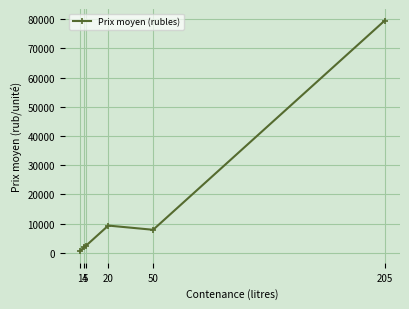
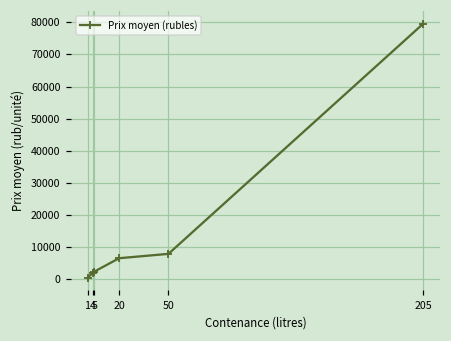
  {
-   "20": 9000,
+   "20": 7000,
    "50": 8000,
    "205": 80000
  }
